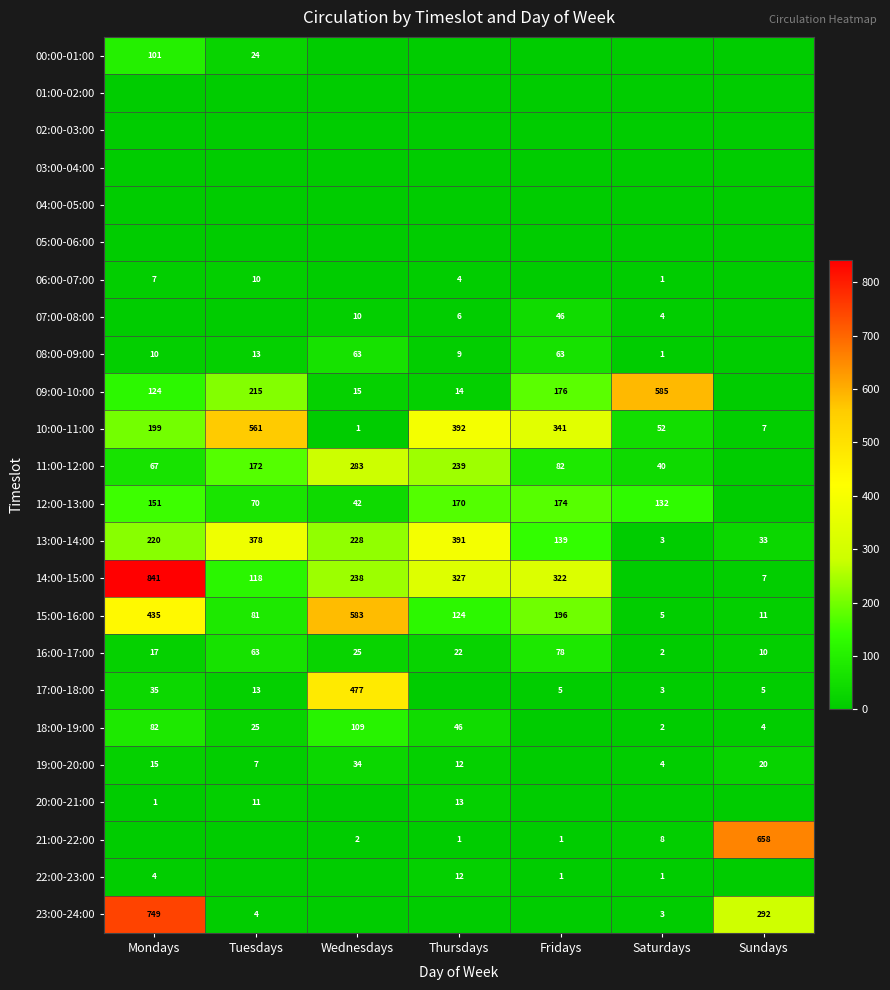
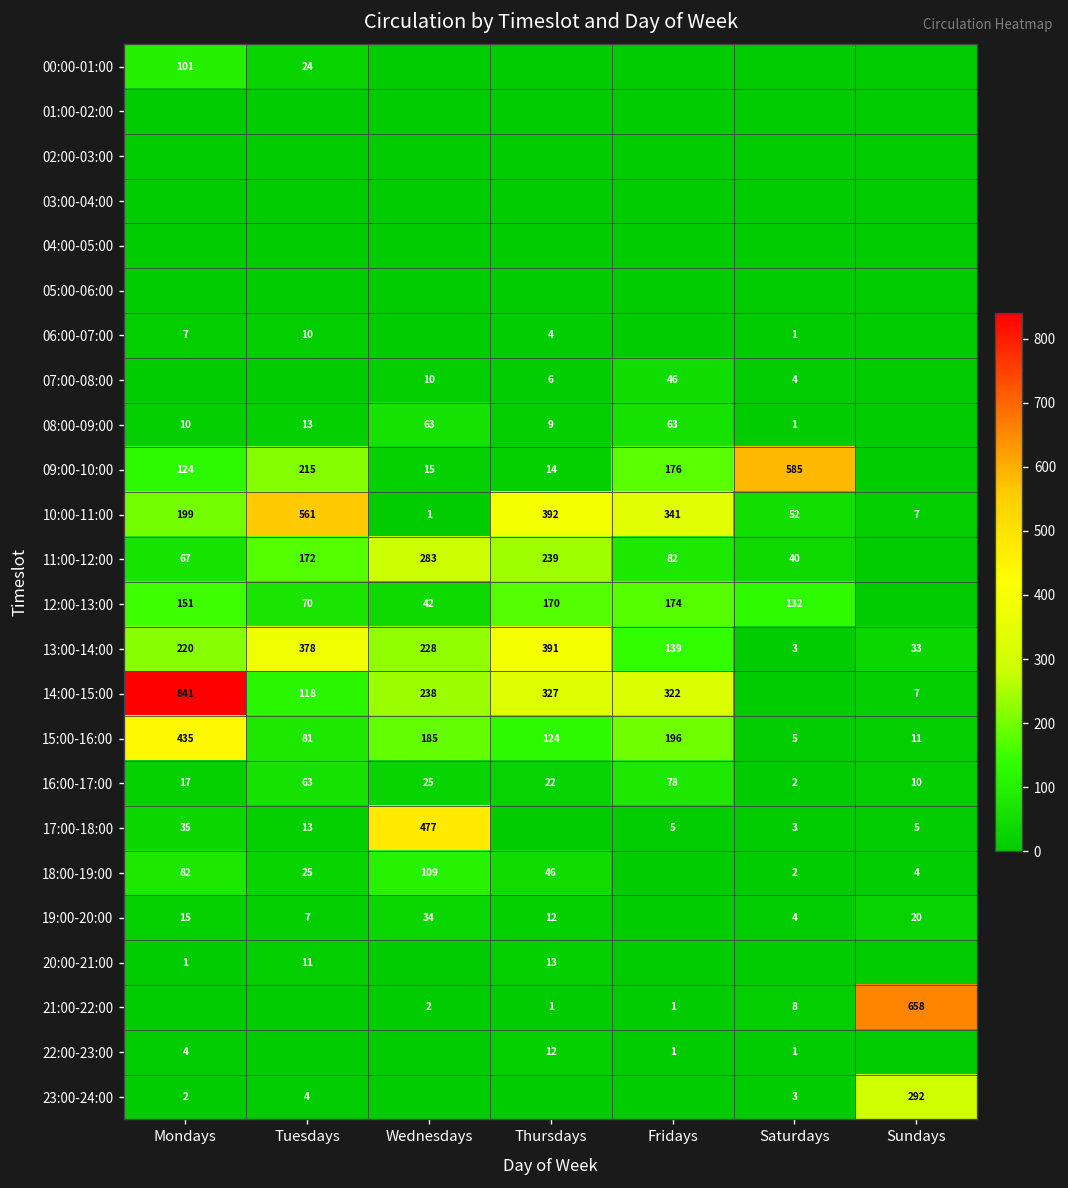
  {
    "00:00-01:00": {
      "Mondays": 101,
      "Tuesdays": 24
    },
    "06:00-07:00": {
      "Mondays": 7,
      "Tuesdays": 10,
      "Thursdays": 4,
      "Saturdays": 1
    },
    "07:00-08:00": {
      "Wednesdays": 10,
      "Thursdays": 6,
      "Fridays": 46,
      "Saturdays": 4
    },
    "08:00-09:00": {
      "Mondays": 10,
      "Tuesdays": 13,
      "Wednesdays": 63,
      "Thursdays": 9,
      "Fridays": 63,
      "Saturdays": 1
    },
    "09:00-10:00": {
      "Mondays": 124,
      "Tuesdays": 215,
      "Wednesdays": 15,
      "Thursdays": 14,
      "Fridays": 176,
      "Saturdays": 585
    },
    "10:00-11:00": {
      "Mondays": 199,
      "Tuesdays": 561,
      "Wednesdays": 1,
      "Thursdays": 392,
      "Fridays": 341,
      "Saturdays": 52,
      "Sundays": 7
    },
    "11:00-12:00": {
      "Mondays": 67,
      "Tuesdays": 172,
      "Wednesdays": 283,
      "Thursdays": 239,
      "Fridays": 82,
      "Saturdays": 40
    },
    "12:00-13:00": {
      "Mondays": 151,
      "Tuesdays": 70,
      "Wednesdays": 42,
      "Thursdays": 170,
      "Fridays": 174,
      "Saturdays": 132
    },
    "13:00-14:00": {
      "Mondays": 220,
      "Tuesdays": 378,
      "Wednesdays": 228,
      "Thursdays": 391,
      "Fridays": 139,
      "Saturdays": 3,
      "Sundays": 33
    },
    "14:00-15:00": {
      "Mondays": 841,
      "Tuesdays": 118,
      "Wednesdays": 238,
      "Thursdays": 327,
      "Fridays": 322,
      "Sundays": 7
    },
    "15:00-16:00": {
      "Mondays": 435,
      "Tuesdays": 81,
-     "Wednesdays": 583,
+     "Wednesdays": 185,
      "Thursdays": 124,
      "Fridays": 196,
      "Saturdays": 5,
      "Sundays": 11
    },
    "16:00-17:00": {
      "Mondays": 17,
      "Tuesdays": 63,
      "Wednesdays": 25,
      "Thursdays": 22,
      "Fridays": 78,
      "Saturdays": 2,
      "Sundays": 10
    },
    "17:00-18:00": {
      "Mondays": 35,
      "Tuesdays": 13,
      "Wednesdays": 477,
      "Fridays": 5,
      "Saturdays": 3,
      "Sundays": 5
    },
    "18:00-19:00": {
      "Mondays": 82,
      "Tuesdays": 25,
      "Wednesdays": 109,
      "Thursdays": 46,
      "Saturdays": 2,
      "Sundays": 4
    },
    "19:00-20:00": {
      "Mondays": 15,
      "Tuesdays": 7,
      "Wednesdays": 34,
      "Thursdays": 12,
      "Saturdays": 4,
      "Sundays": 20
    },
    "20:00-21:00": {
      "Mondays": 1,
      "Tuesdays": 11,
      "Thursdays": 13
    },
    "21:00-22:00": {
      "Wednesdays": 2,
      "Thursdays": 1,
      "Fridays": 1,
      "Saturdays": 8,
      "Sundays": 658
    },
    "22:00-23:00": {
      "Mondays": 4,
      "Thursdays": 12,
      "Fridays": 1,
      "Saturdays": 1
    },
    "23:00-24:00": {
-     "Mondays": 749,
+     "Mondays": 2,
      "Tuesdays": 4,
      "Saturdays": 3,
      "Sundays": 292
    }
  }
